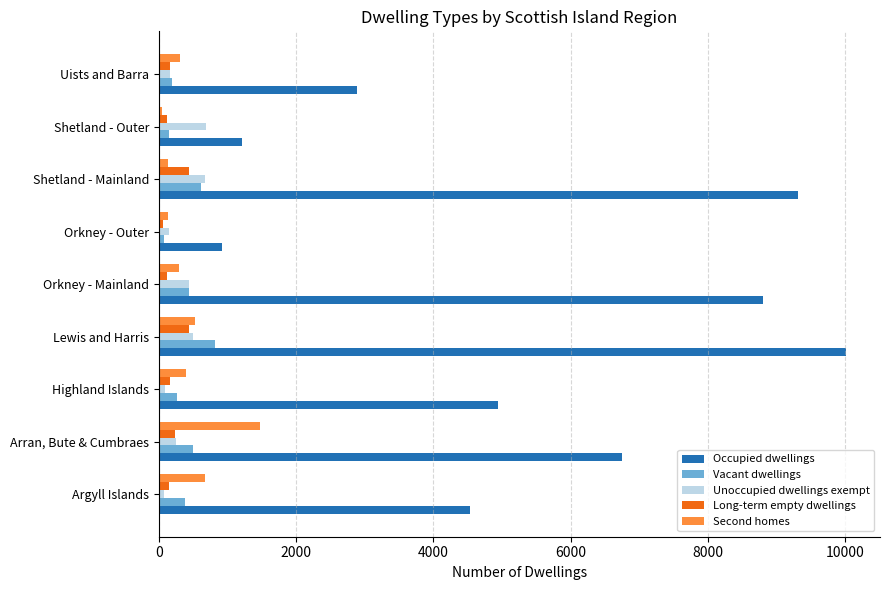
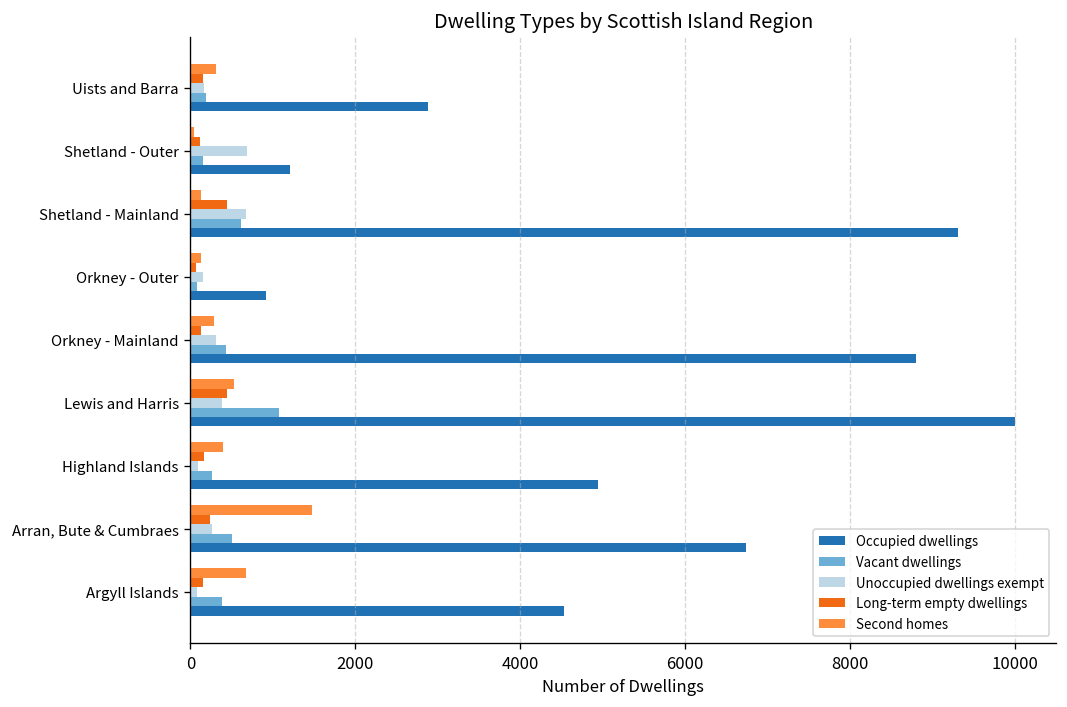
  {
    "Occupied dwellings": {
      "Uists and Barra": 2900,
      "Shetland - Outer": 1200,
      "Shetland - Mainland": 9300,
      "Orkney - Outer": 900,
      "Orkney - Mainland": 8800,
      "Lewis and Harris": 10000,
      "Highland Islands": 4900,
      "Arran, Bute & Cumbraes": 6700,
      "Argyll Islands": 4500
    },
    "Vacant dwellings": {
      "Uists and Barra": 200,
      "Shetland - Outer": 200,
      "Shetland - Mainland": 600,
      "Orkney - Outer": 100,
      "Orkney - Mainland": 400,
-     "Lewis and Harris": 800,
+     "Lewis and Harris": 1100,
      "Highland Islands": 300,
      "Arran, Bute & Cumbraes": 500,
      "Argyll Islands": 400
    },
    "Unoccupied dwellings exempt": {
      "Uists and Barra": 200,
      "Shetland - Outer": 700,
      "Shetland - Mainland": 700,
      "Orkney - Outer": 100,
-     "Orkney - Mainland": 400,
-     "Lewis and Harris": 500,
+     "Orkney - Mainland": 300,
+     "Lewis and Harris": 400,
      "Highland Islands": 100,
      "Arran, Bute & Cumbraes": 300,
      "Argyll Islands": 100
    }
  }
